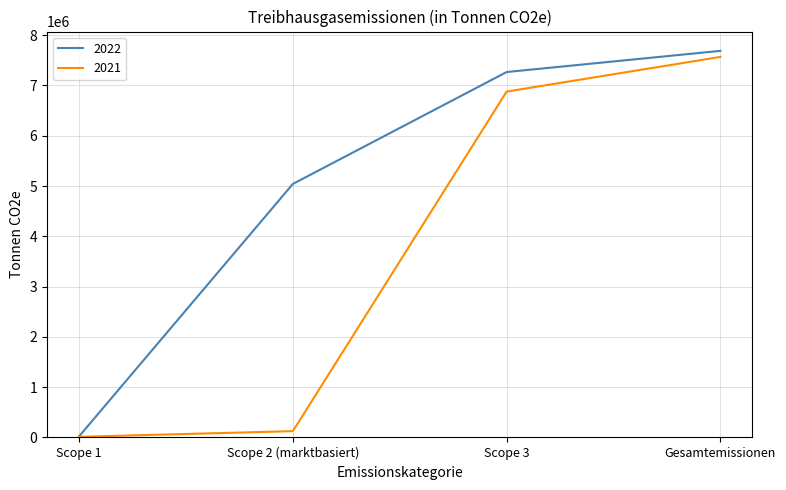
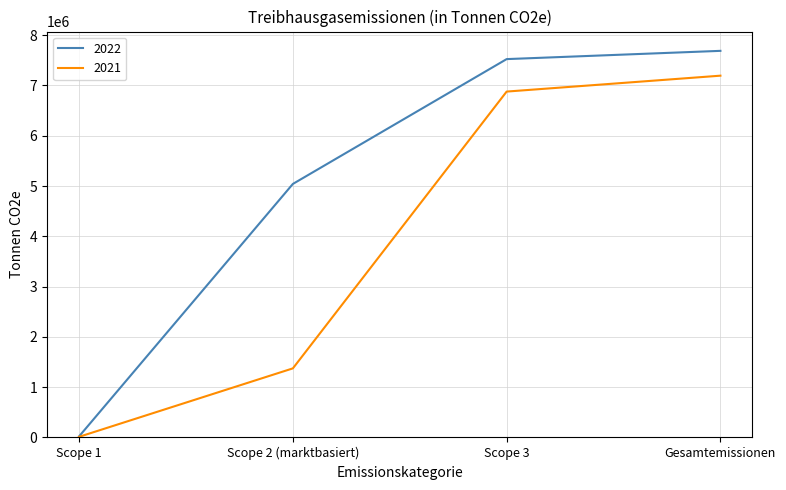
  {
    "2022": {
      "Scope 2 (marktbasiert)": 5000000,
-     "Scope 3": 7300000,
+     "Scope 3": 7500000,
      "Gesamtemissionen": 7700000
    },
    "2021": {
-     "Scope 2 (marktbasiert)": 100000,
+     "Scope 2 (marktbasiert)": 1400000,
      "Scope 3": 6900000,
-     "Gesamtemissionen": 7600000
+     "Gesamtemissionen": 7200000
    }
  }
